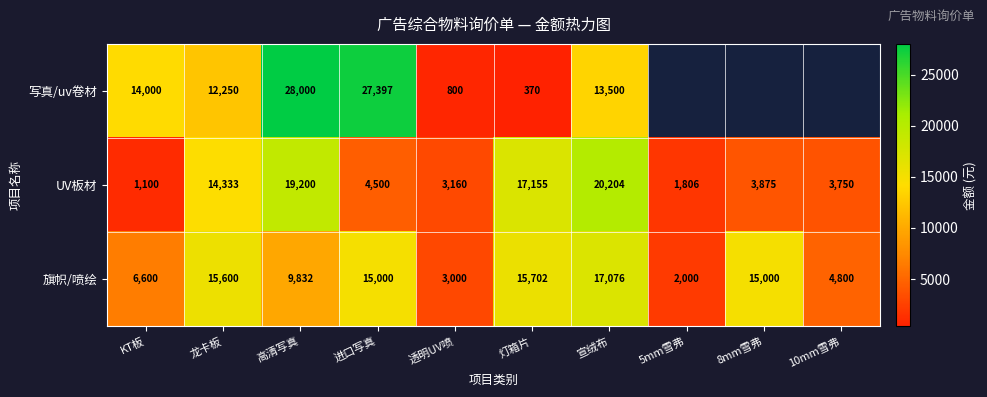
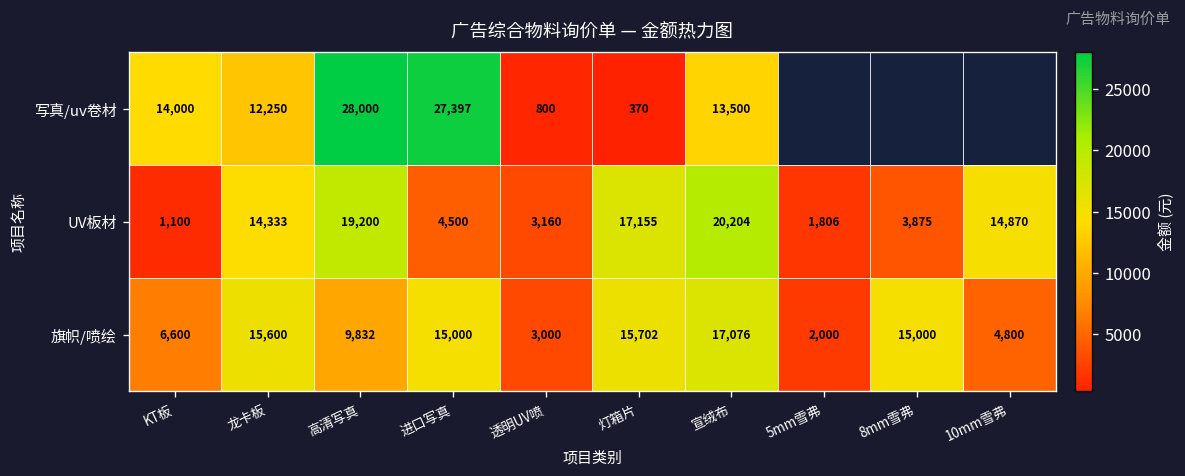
  {
    "写真/uv卷材": {
      "KT板": "14,000",
      "龙卡板": "12,250",
      "高清写真": "28,000",
      "进口写真": "27,397",
      "透明UV喷": "800",
      "灯箱片": "370",
      "宣绒布": "13,500"
    },
    "UV板材": {
      "KT板": "1,100",
      "龙卡板": "14,333",
      "高清写真": "19,200",
      "进口写真": "4,500",
      "透明UV喷": "3,160",
      "灯箱片": "17,155",
      "宣绒布": "20,204",
      "5mm雪弗": "1,806",
      "8mm雪弗": "3,875",
-     "10mm雪弗": "3,750"
+     "10mm雪弗": "14,870"
    },
    "旗帜/喷绘": {
      "KT板": "6,600",
      "龙卡板": "15,600",
      "高清写真": "9,832",
      "进口写真": "15,000",
      "透明UV喷": "3,000",
      "灯箱片": "15,702",
      "宣绒布": "17,076",
      "5mm雪弗": "2,000",
      "8mm雪弗": "15,000",
      "10mm雪弗": "4,800"
    }
  }
